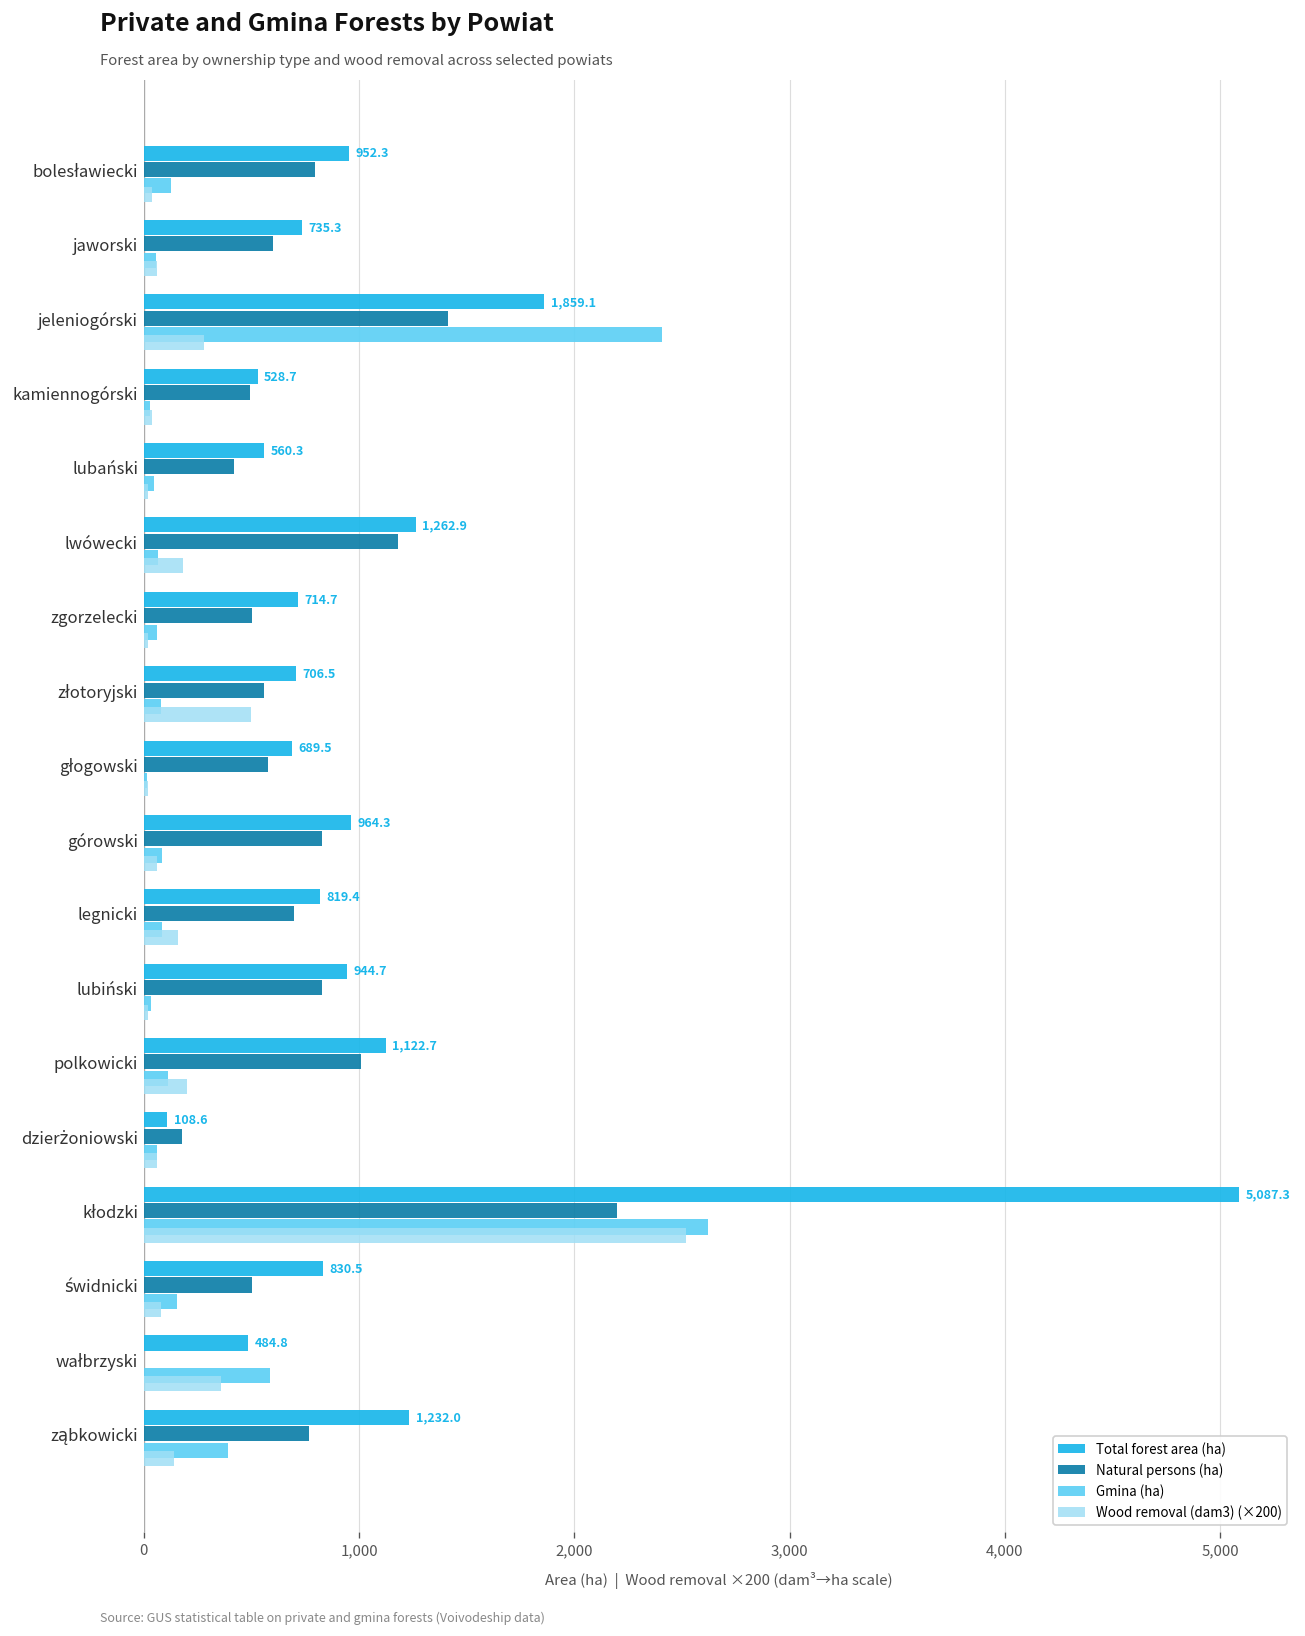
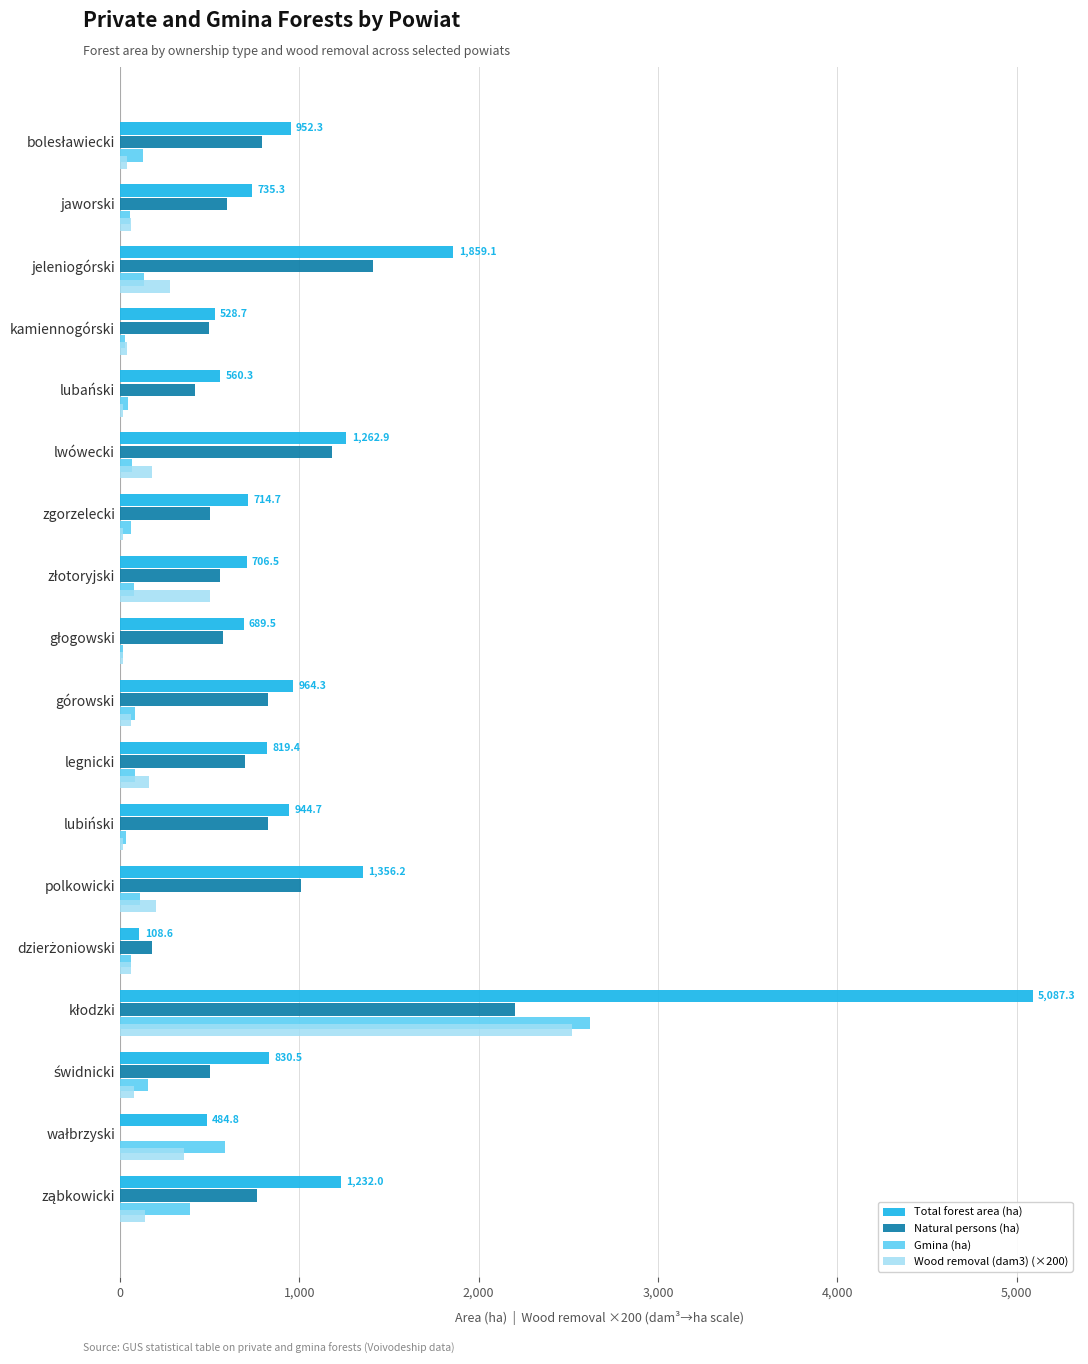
  {
    "Total forest area (ha)": {
      "bolesławiecki": "952.3",
      "jaworski": "735.3",
      "jeleniogórski": "1,859.1",
      "kamiennogórski": "528.7",
      "lubański": "560.3",
      "lwówecki": "1,262.9",
      "zgorzelecki": "714.7",
      "złotoryjski": "706.5",
      "głogowski": "689.5",
      "górowski": "964.3",
      "legnicki": "819.4",
      "lubiński": "944.7",
-     "polkowicki": "1,122.7",
+     "polkowicki": "1,356.2",
      "dzierżoniowski": "108.6",
      "kłodzki": "5,087.3",
      "świdnicki": "830.5",
      "wałbrzyski": "484.8",
      "ząbkowicki": "1,232.0"
    },
    "Natural persons (ha)": {
      "bolesławiecki": "790",
      "jaworski": "600",
      "jeleniogórski": "1,410",
      "kamiennogórski": "490",
      "lubański": "420",
      "lwówecki": "1,180",
      "zgorzelecki": "500",
      "złotoryjski": "560",
      "głogowski": "580",
      "górowski": "830",
      "legnicki": "700",
      "lubiński": "830",
      "polkowicki": "1,010",
      "dzierżoniowski": "180",
      "kłodzki": "2,200",
      "świdnicki": "500",
      "wałbrzyski": "0",
      "ząbkowicki": "770"
    },
    "Gmina (ha)": {
      "bolesławiecki": "130",
      "jaworski": "50",
-     "jeleniogórski": "2,410",
+     "jeleniogórski": "140",
      "kamiennogórski": "30",
      "lubański": "50",
      "lwówecki": "70",
      "zgorzelecki": "60",
      "złotoryjski": "80",
      "głogowski": "20",
      "górowski": "90",
      "legnicki": "80",
      "lubiński": "40",
      "polkowicki": "110",
      "dzierżoniowski": "60",
      "kłodzki": "2,620",
      "świdnicki": "160",
      "wałbrzyski": "590",
      "ząbkowicki": "390"
    },
    "Wood removal (dam3) (×200)": {
      "bolesławiecki": "40",
      "jaworski": "60",
      "jeleniogórski": "280",
      "kamiennogórski": "40",
      "lubański": "20",
      "lwówecki": "180",
      "zgorzelecki": "20",
      "złotoryjski": "500",
      "głogowski": "20",
      "górowski": "60",
      "legnicki": "160",
      "lubiński": "20",
      "polkowicki": "200",
      "dzierżoniowski": "60",
      "kłodzki": "2,520",
      "świdnicki": "80",
      "wałbrzyski": "360",
      "ząbkowicki": "140"
    }
  }
